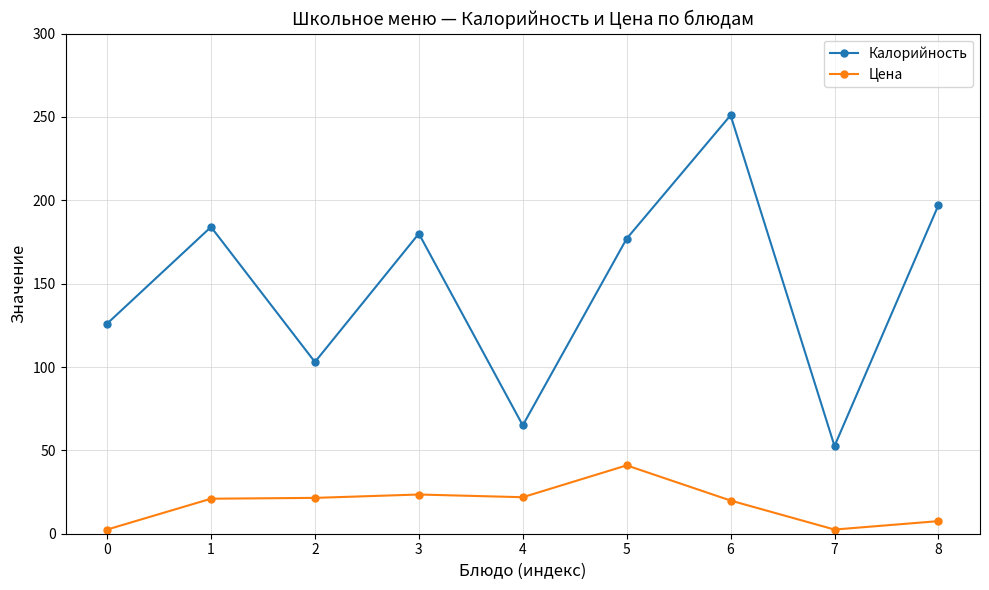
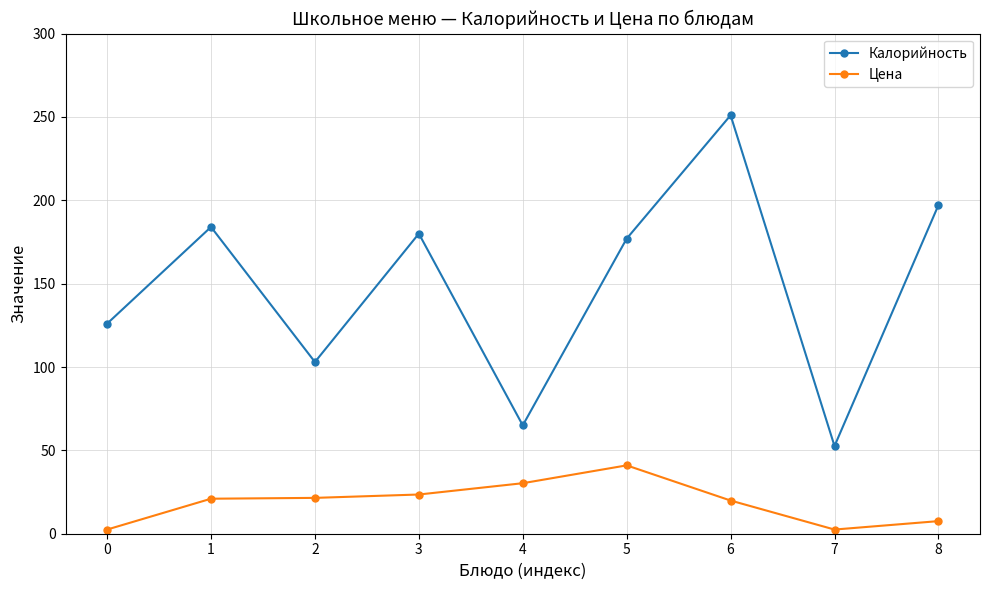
  {
    "Калорийность": {
      "0": 126,
      "1": 184,
      "2": 103,
      "3": 180,
      "4": 65,
      "5": 177,
      "6": 251,
      "7": 53,
      "8": 197
    },
    "Цена": {
      "0": 3,
      "1": 21,
      "2": 22,
      "3": 24,
-     "4": 22,
+     "4": 30,
      "5": 41,
      "6": 20,
      "7": 3,
      "8": 8
    }
  }
